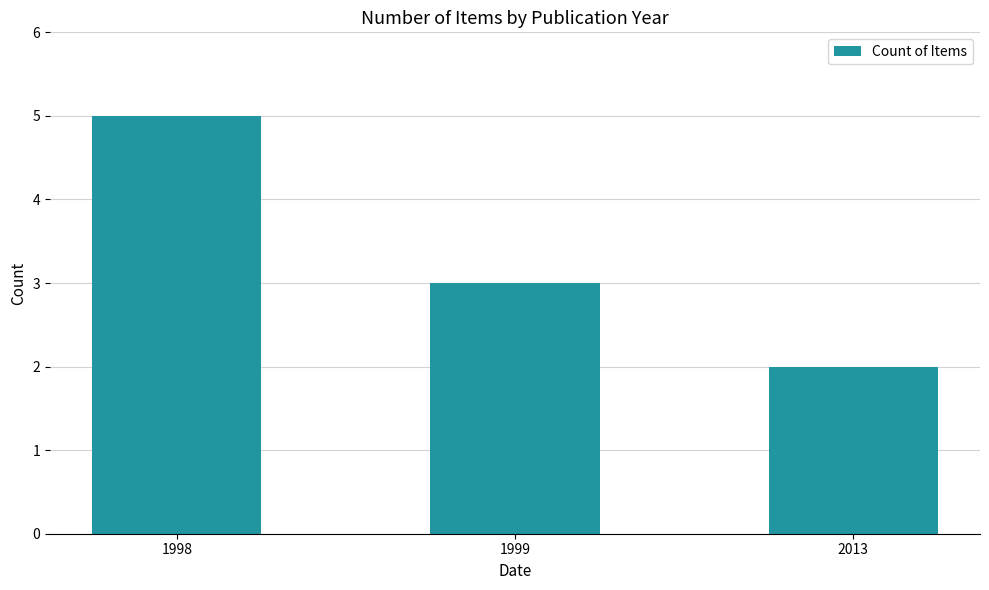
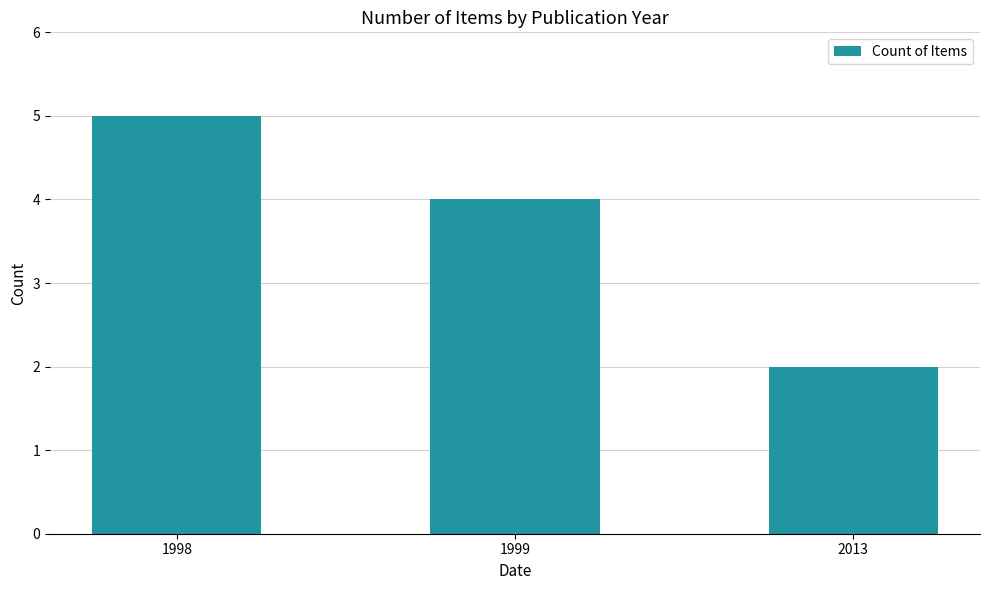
  {
    "1998": 5,
-   "1999": 3,
+   "1999": 4,
    "2013": 2
  }
